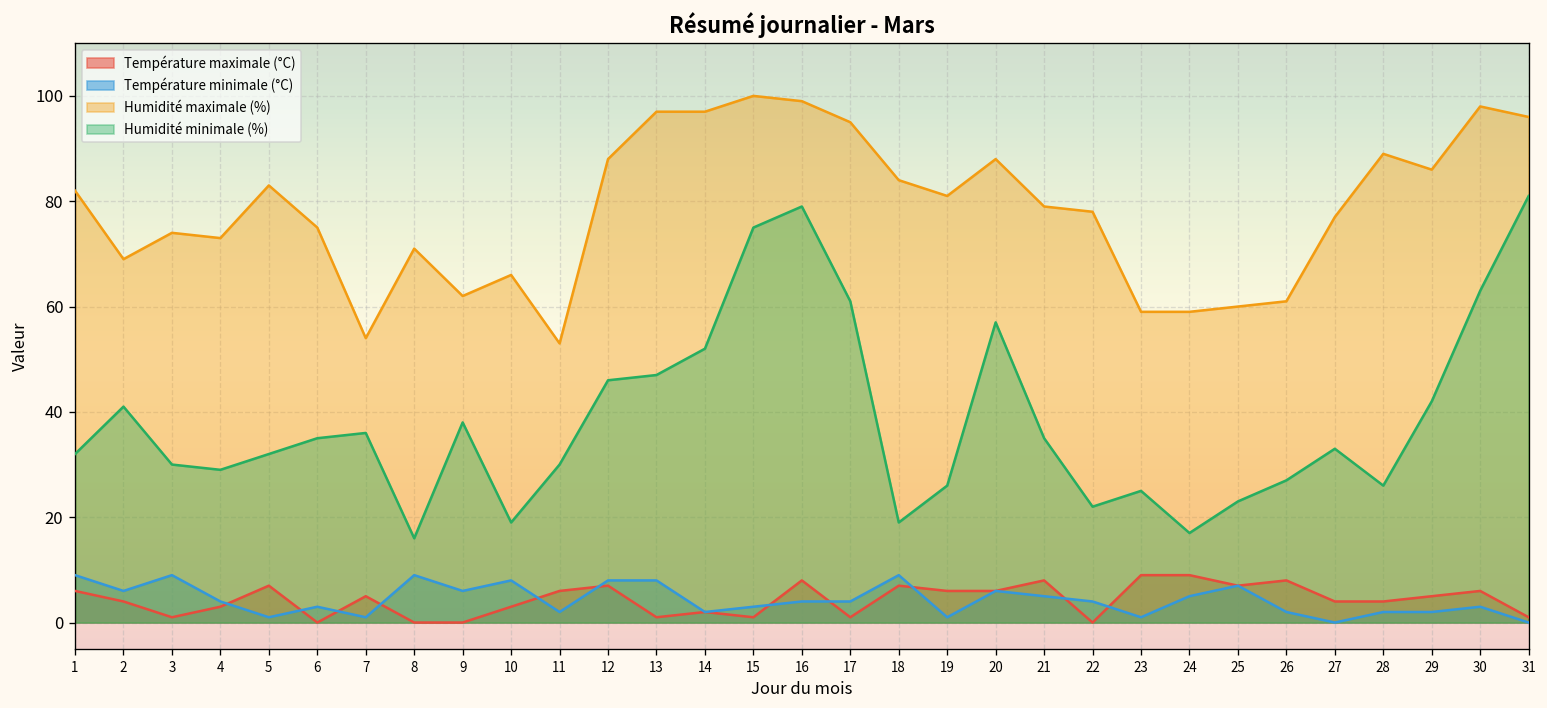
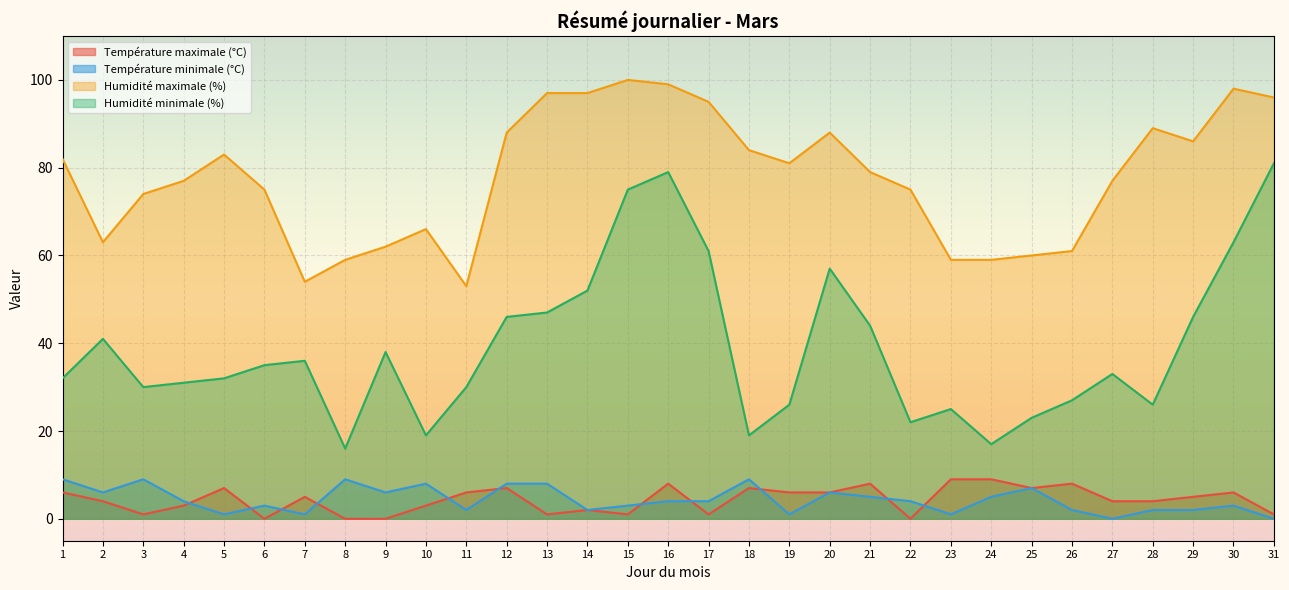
  {
    "Température maximale (°C)": {
      "1": 6,
      "2": 4,
      "3": 1,
      "4": 3,
      "5": 7,
      "6": 0,
      "7": 5,
      "8": 0,
      "9": 0,
      "10": 3,
      "11": 6,
      "12": 7,
      "13": 1,
      "15": 1,
      "16": 8,
      "17": 1,
      "18": 7,
      "19": 6,
      "21": 8,
      "22": 0,
      "23": 9,
      "24": 9,
      "26": 8,
      "27": 4,
      "28": 4,
      "29": 5,
      "30": 6,
      "31": 1
    },
    "Température minimale (°C)": {
      "1": 9,
      "2": 6,
      "3": 9,
      "4": 4,
      "5": 1,
      "6": 3,
      "7": 1,
      "8": 9,
      "9": 6,
      "10": 8,
      "11": 2,
      "12": 8,
      "13": 8,
      "15": 3,
      "16": 4,
      "17": 4,
      "18": 9,
      "19": 1,
      "21": 5,
      "22": 4,
      "23": 1,
      "24": 5,
      "26": 2,
      "27": 0,
      "28": 2,
      "29": 2,
      "30": 3,
      "31": 0
    },
    "Humidité maximale (%)": {
      "1": 82,
-     "2": 69,
+     "2": 63,
      "3": 74,
-     "4": 73,
+     "4": 77,
      "5": 83,
      "6": 75,
      "7": 54,
-     "8": 71,
+     "8": 59,
      "9": 62,
      "10": 66,
      "11": 53,
      "12": 88,
      "13": 97,
      "14": 97,
      "15": 100,
      "16": 99,
      "17": 95,
      "18": 84,
      "19": 81,
      "20": 88,
      "21": 79,
-     "22": 78,
+     "22": 75,
      "23": 59,
      "24": 59,
      "25": 60,
      "26": 61,
      "27": 77,
      "28": 89,
      "29": 86,
      "30": 98,
      "31": 96
    },
    "Humidité minimale (%)": {
      "1": 32,
      "2": 41,
      "3": 30,
-     "4": 29,
+     "4": 31,
      "5": 32,
      "6": 35,
      "7": 36,
      "8": 16,
      "9": 38,
      "10": 19,
      "11": 30,
      "12": 46,
      "13": 47,
      "14": 52,
      "15": 75,
      "16": 79,
      "17": 61,
      "18": 19,
      "19": 26,
      "20": 57,
-     "21": 35,
+     "21": 44,
      "22": 22,
      "23": 25,
      "24": 17,
      "25": 23,
      "26": 27,
      "27": 33,
      "28": 26,
-     "29": 42,
+     "29": 46,
      "30": 63,
      "31": 81
    }
  }
